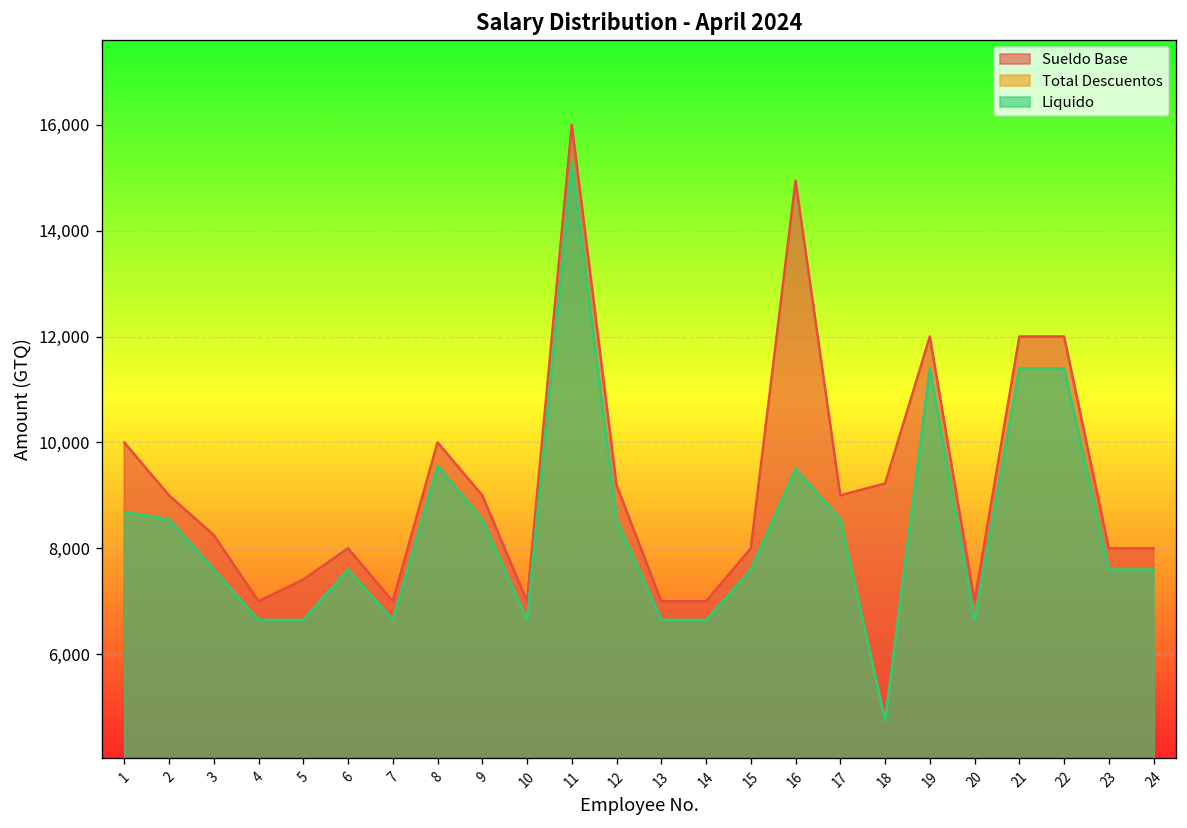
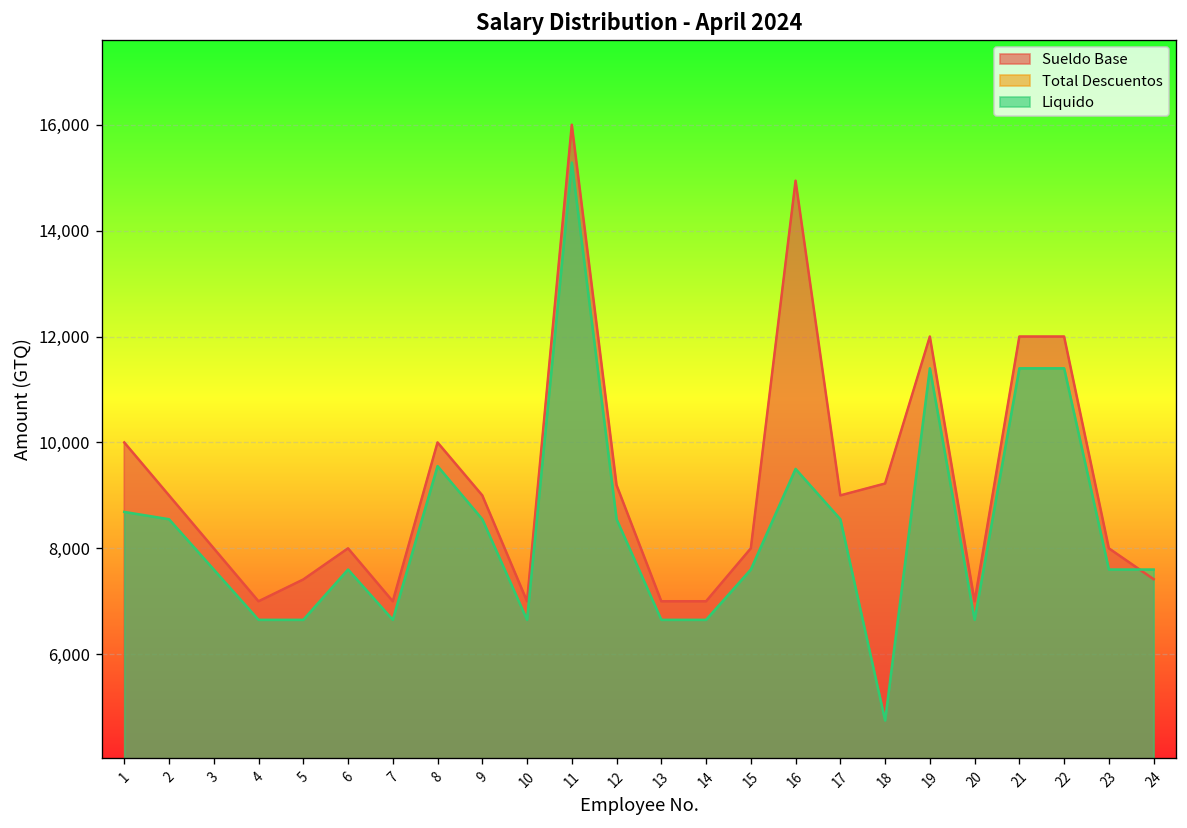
  {
    "Sueldo Base": {
      "1": "10,000",
      "2": "9,000",
-     "3": "8,300",
+     "3": "8,000",
      "4": "7,000",
      "5": "7,400",
      "6": "8,000",
      "7": "7,000",
      "8": "10,000",
      "9": "9,000",
      "10": "7,000",
      "11": "16,000",
      "12": "9,200",
      "13": "7,000",
      "14": "7,000",
      "15": "8,000",
      "16": "14,900",
      "17": "9,000",
      "18": "9,200",
      "19": "12,000",
      "20": "7,000",
      "21": "12,000",
      "22": "12,000",
      "23": "8,000",
-     "24": "8,000"
+     "24": "7,400"
    },
    "Liquido": {
      "1": "8,700",
      "2": "8,600",
      "3": "7,600",
      "4": "6,700",
      "5": "6,700",
      "6": "7,600",
      "7": "6,700",
      "8": "9,600",
      "9": "8,600",
      "10": "6,700",
      "11": "15,300",
      "12": "8,600",
      "13": "6,700",
      "14": "6,700",
      "15": "7,600",
      "16": "9,500",
      "17": "8,600",
      "18": "4,800",
      "19": "11,400",
      "20": "6,700",
      "21": "11,400",
      "22": "11,400",
      "23": "7,600",
      "24": "7,600"
    }
  }
